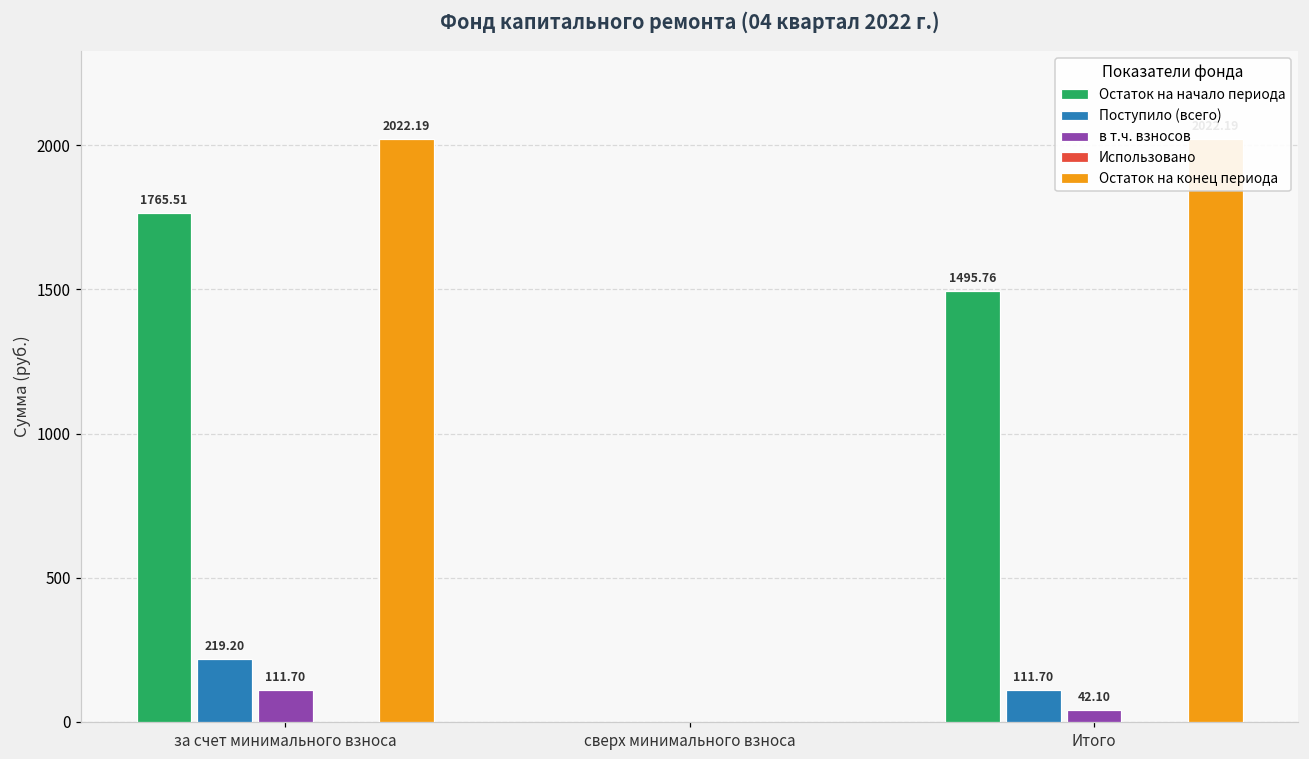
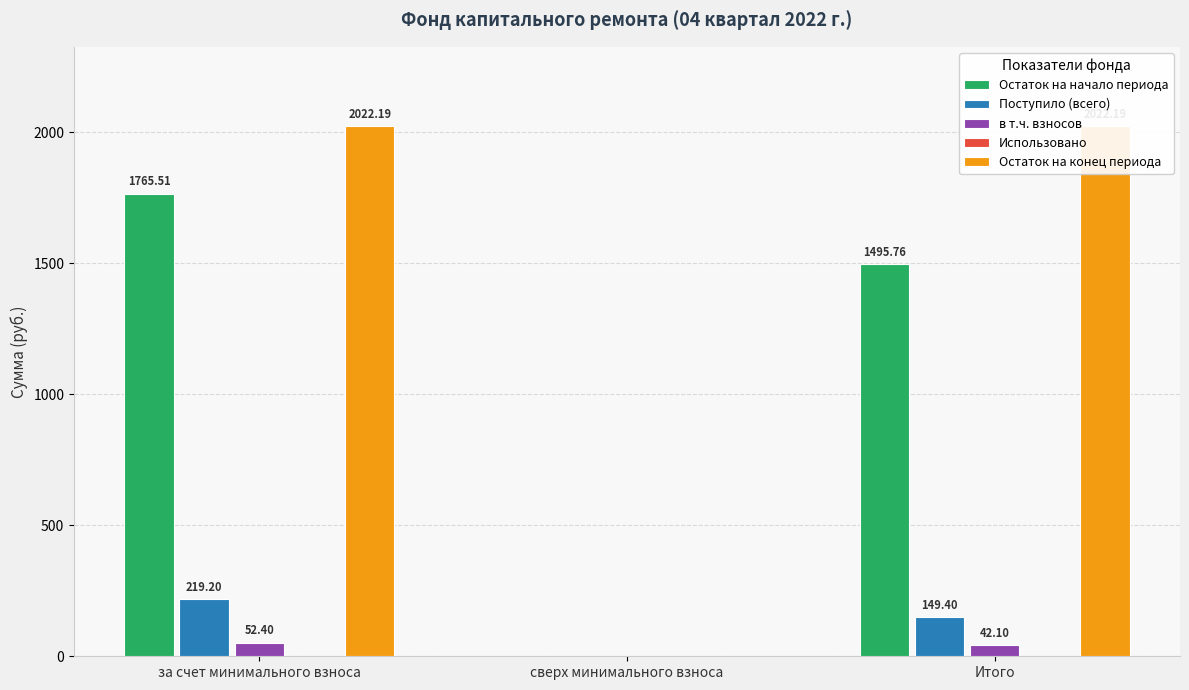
  {
    "Остаток на начало периода": {
      "за счет минимального взноса": 1765.51,
      "Итого": 1495.76
    },
    "Поступило (всего)": {
      "за счет минимального взноса": 219.20,
-     "Итого": 111.70
+     "Итого": 149.40
    },
    "в т.ч. взносов": {
-     "за счет минимального взноса": 111.70,
+     "за счет минимального взноса": 52.40,
      "Итого": 42.10
    },
    "Использовано": {
      "за счет минимального взноса": 0,
      "сверх минимального взноса": 0,
      "Итого": 0
    },
    "Остаток на конец периода": {
      "за счет минимального взноса": 2022.19
    }
  }
